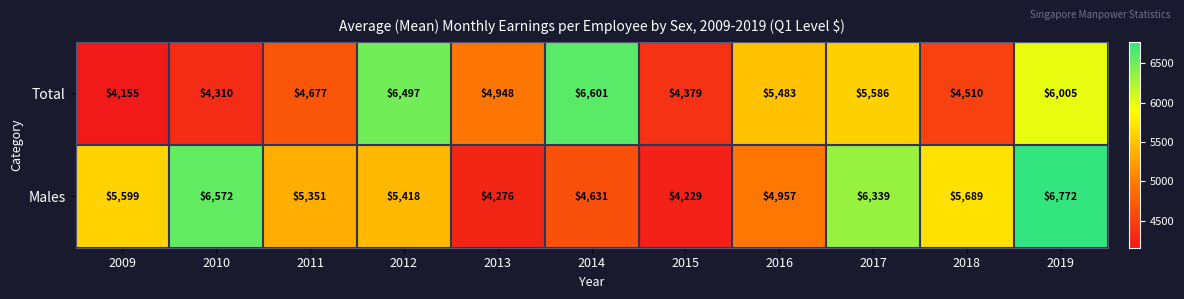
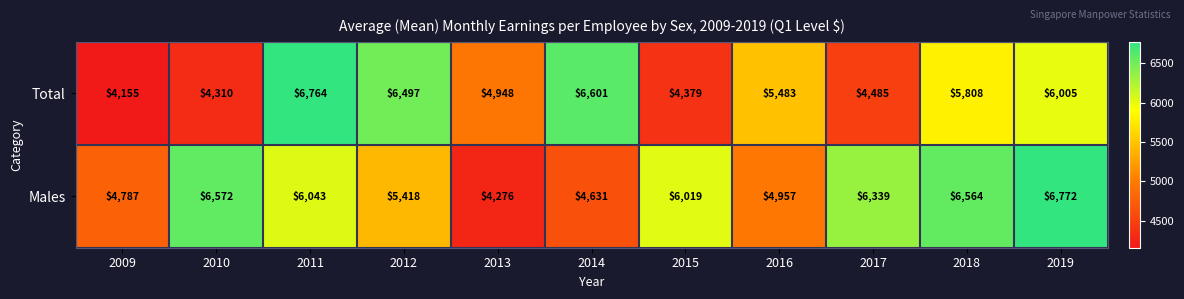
  {
    "Total": {
      "2009": "$4,155",
      "2010": "$4,310",
-     "2011": "$4,677",
+     "2011": "$6,764",
      "2012": "$6,497",
      "2013": "$4,948",
      "2014": "$6,601",
      "2015": "$4,379",
      "2016": "$5,483",
-     "2017": "$5,586",
-     "2018": "$4,510",
+     "2017": "$4,485",
+     "2018": "$5,808",
      "2019": "$6,005"
    },
    "Males": {
-     "2009": "$5,599",
+     "2009": "$4,787",
      "2010": "$6,572",
-     "2011": "$5,351",
+     "2011": "$6,043",
      "2012": "$5,418",
      "2013": "$4,276",
      "2014": "$4,631",
-     "2015": "$4,229",
+     "2015": "$6,019",
      "2016": "$4,957",
      "2017": "$6,339",
-     "2018": "$5,689",
+     "2018": "$6,564",
      "2019": "$6,772"
    }
  }
